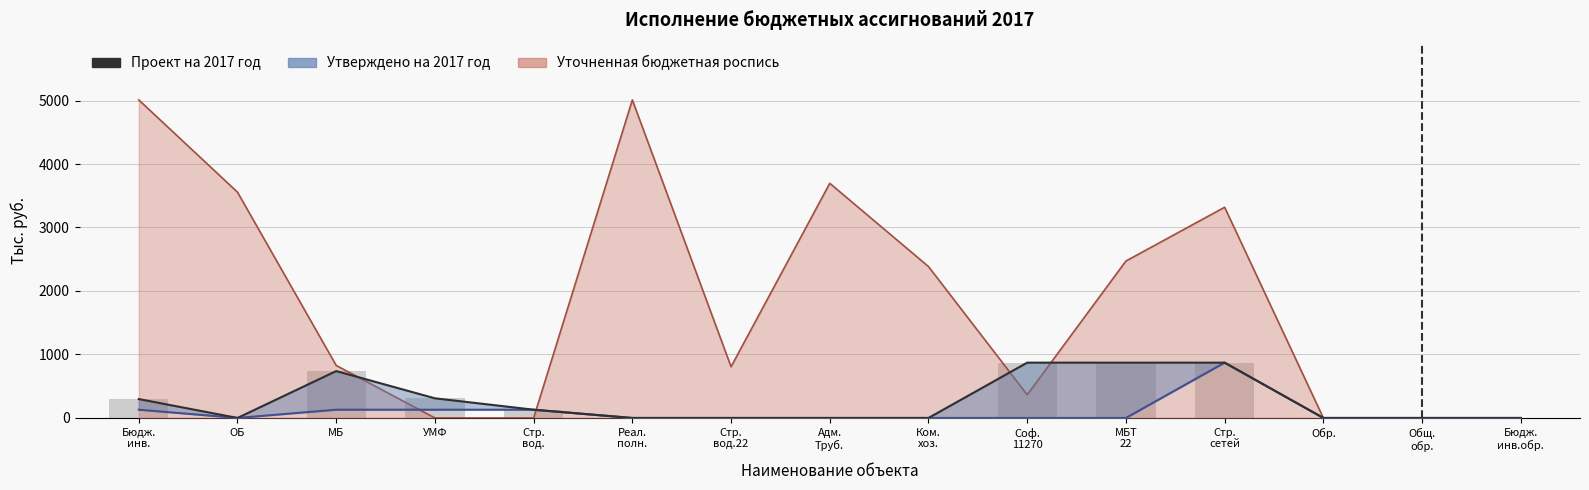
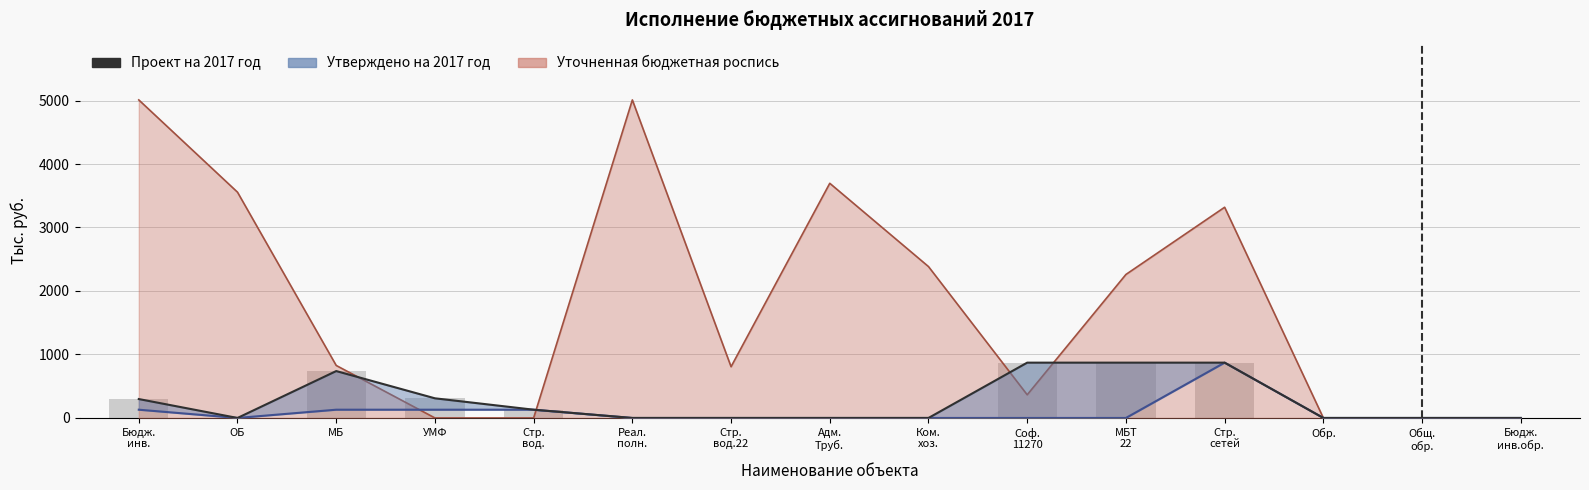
  {
    "Уточненная бюджетная роспись": {
      "Бюдж. инв.": 5000,
      "ОБ": 3600,
      "МБ": 800,
      "УМФ": 0,
      "Стр. вод.": 0,
      "Реал. полн.": 5000,
      "Стр. вод.22": 800,
      "Адм. Труб.": 3700,
      "Ком. хоз.": 2400,
      "Соф. 11270": 400,
-     "МБТ 22": 2500,
+     "МБТ 22": 2300,
      "Стр. сетей": 3300
    },
    "Утверждено на 2017 год": {
      "Бюдж. инв.": 300,
      "ОБ": 0,
      "МБ": 700,
      "УМФ": 300,
      "Стр. вод.": 100,
      "Реал. полн.": 0,
      "Стр. вод.22": 0,
      "Адм. Труб.": 0,
      "Ком. хоз.": 0,
      "Соф. 11270": 900,
      "МБТ 22": 900,
      "Стр. сетей": 900,
      "Обр.": 0,
      "Общ. обр.": 0,
      "Бюдж. инв.обр.": 0
    }
  }
